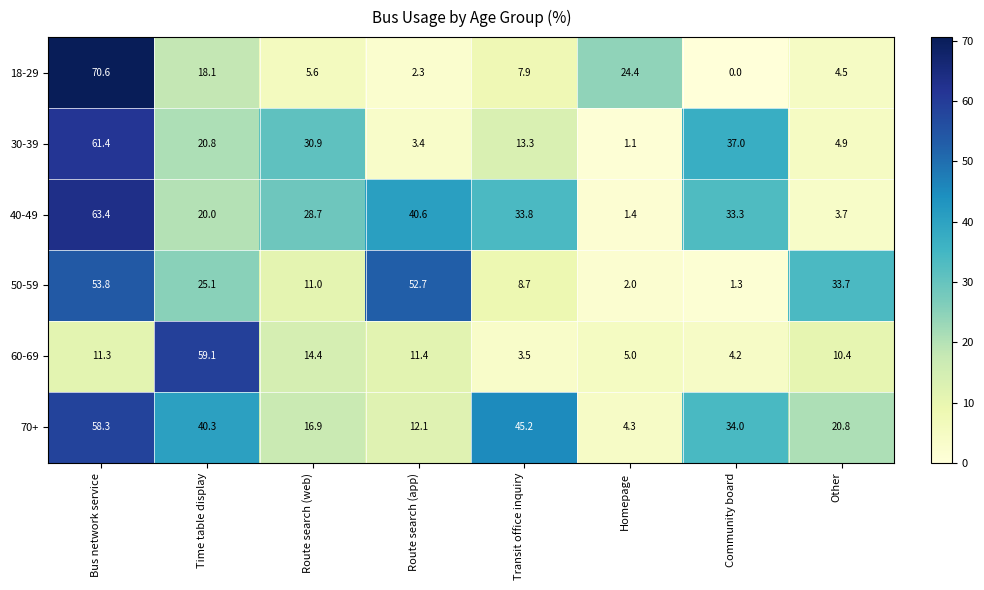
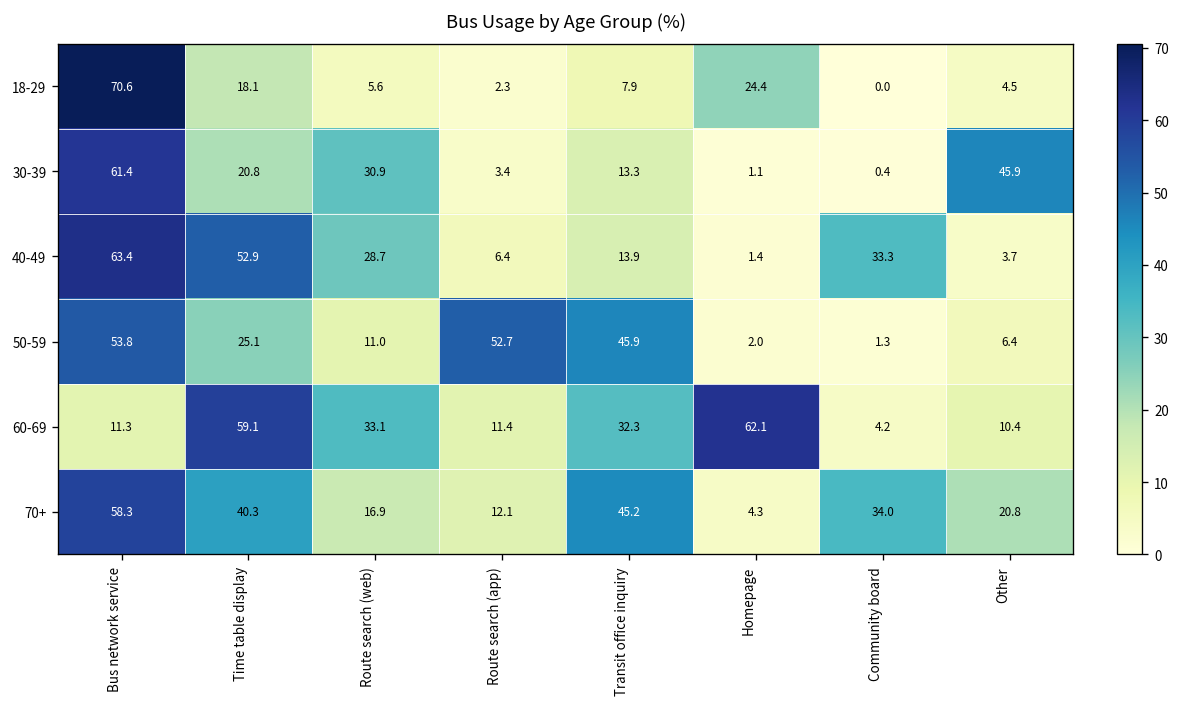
  {
    "18-29": {
      "Bus network service": 70.6,
      "Time table display": 18.1,
      "Route search (web)": 5.6,
      "Route search (app)": 2.3,
      "Transit office inquiry": 7.9,
      "Homepage": 24.4,
      "Community board": 0.0,
      "Other": 4.5
    },
    "30-39": {
      "Bus network service": 61.4,
      "Time table display": 20.8,
      "Route search (web)": 30.9,
      "Route search (app)": 3.4,
      "Transit office inquiry": 13.3,
      "Homepage": 1.1,
-     "Community board": 37.0,
-     "Other": 4.9
+     "Community board": 0.4,
+     "Other": 45.9
    },
    "40-49": {
      "Bus network service": 63.4,
-     "Time table display": 20.0,
+     "Time table display": 52.9,
      "Route search (web)": 28.7,
-     "Route search (app)": 40.6,
-     "Transit office inquiry": 33.8,
+     "Route search (app)": 6.4,
+     "Transit office inquiry": 13.9,
      "Homepage": 1.4,
      "Community board": 33.3,
      "Other": 3.7
    },
    "50-59": {
      "Bus network service": 53.8,
      "Time table display": 25.1,
      "Route search (web)": 11.0,
      "Route search (app)": 52.7,
-     "Transit office inquiry": 8.7,
+     "Transit office inquiry": 45.9,
      "Homepage": 2.0,
      "Community board": 1.3,
-     "Other": 33.7
+     "Other": 6.4
    },
    "60-69": {
      "Bus network service": 11.3,
      "Time table display": 59.1,
-     "Route search (web)": 14.4,
+     "Route search (web)": 33.1,
      "Route search (app)": 11.4,
-     "Transit office inquiry": 3.5,
-     "Homepage": 5.0,
+     "Transit office inquiry": 32.3,
+     "Homepage": 62.1,
      "Community board": 4.2,
      "Other": 10.4
    },
    "70+": {
      "Bus network service": 58.3,
      "Time table display": 40.3,
      "Route search (web)": 16.9,
      "Route search (app)": 12.1,
      "Transit office inquiry": 45.2,
      "Homepage": 4.3,
      "Community board": 34.0,
      "Other": 20.8
    }
  }
